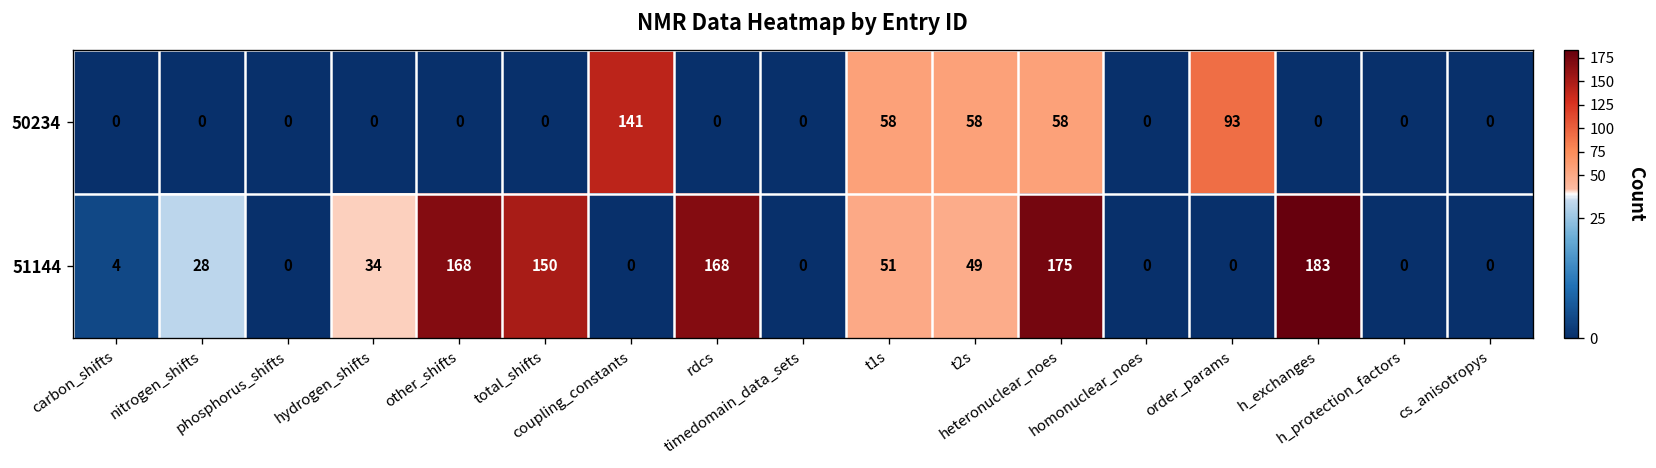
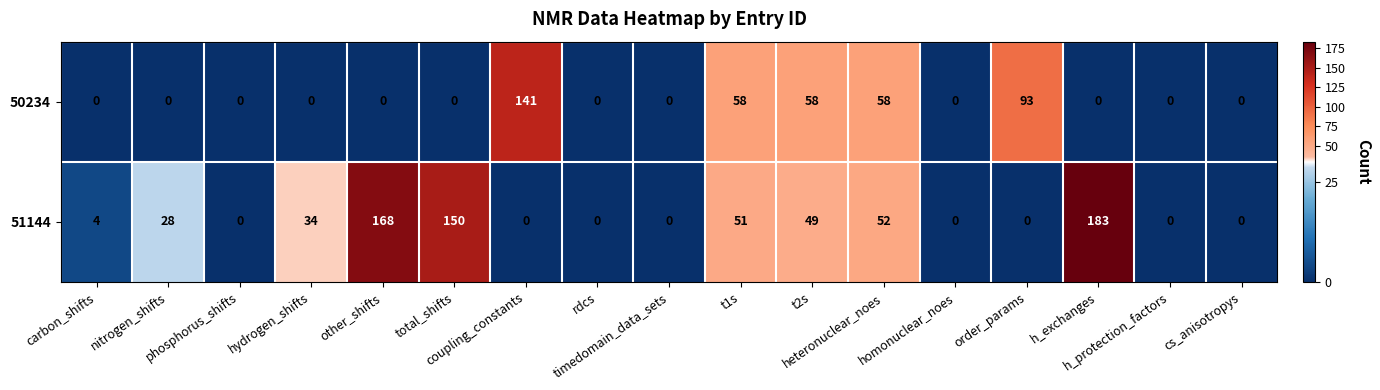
  {
    "50234": {
      "carbon_shifts": 0,
      "nitrogen_shifts": 0,
      "phosphorus_shifts": 0,
      "hydrogen_shifts": 0,
      "other_shifts": 0,
      "total_shifts": 0,
      "coupling_constants": 141,
      "rdcs": 0,
      "timedomain_data_sets": 0,
      "t1s": 58,
      "t2s": 58,
      "heteronuclear_noes": 58,
      "homonuclear_noes": 0,
      "order_params": 93,
      "h_exchanges": 0,
      "h_protection_factors": 0,
      "cs_anisotropys": 0
    },
    "51144": {
      "carbon_shifts": 4,
      "nitrogen_shifts": 28,
      "phosphorus_shifts": 0,
      "hydrogen_shifts": 34,
      "other_shifts": 168,
      "total_shifts": 150,
      "coupling_constants": 0,
-     "rdcs": 168,
+     "rdcs": 0,
      "timedomain_data_sets": 0,
      "t1s": 51,
      "t2s": 49,
-     "heteronuclear_noes": 175,
+     "heteronuclear_noes": 52,
      "homonuclear_noes": 0,
      "order_params": 0,
      "h_exchanges": 183,
      "h_protection_factors": 0,
      "cs_anisotropys": 0
    }
  }
